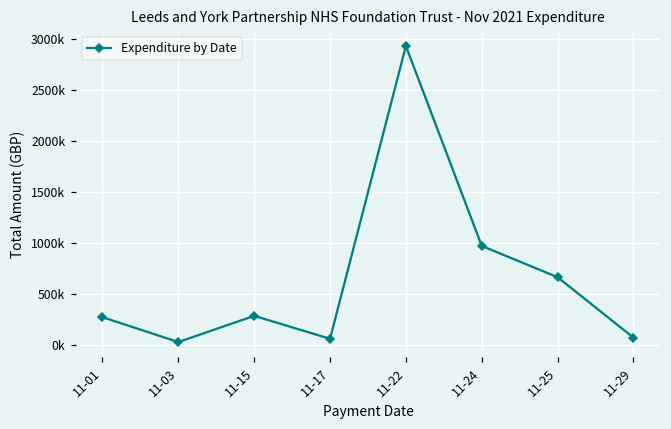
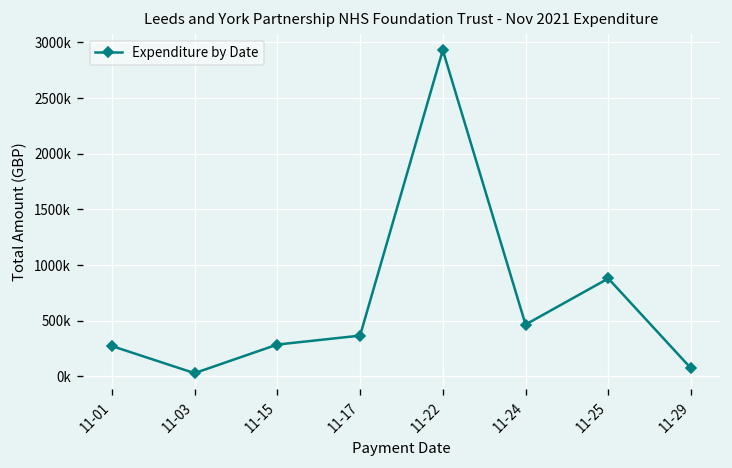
  {
    "11-01": 300000,
    "11-03": 0,
    "11-15": 300000,
-   "11-17": 100000,
+   "11-17": 400000,
    "11-22": 2900000,
-   "11-24": 1000000,
-   "11-25": 700000,
+   "11-24": 500000,
+   "11-25": 900000,
    "11-29": 100000
  }
